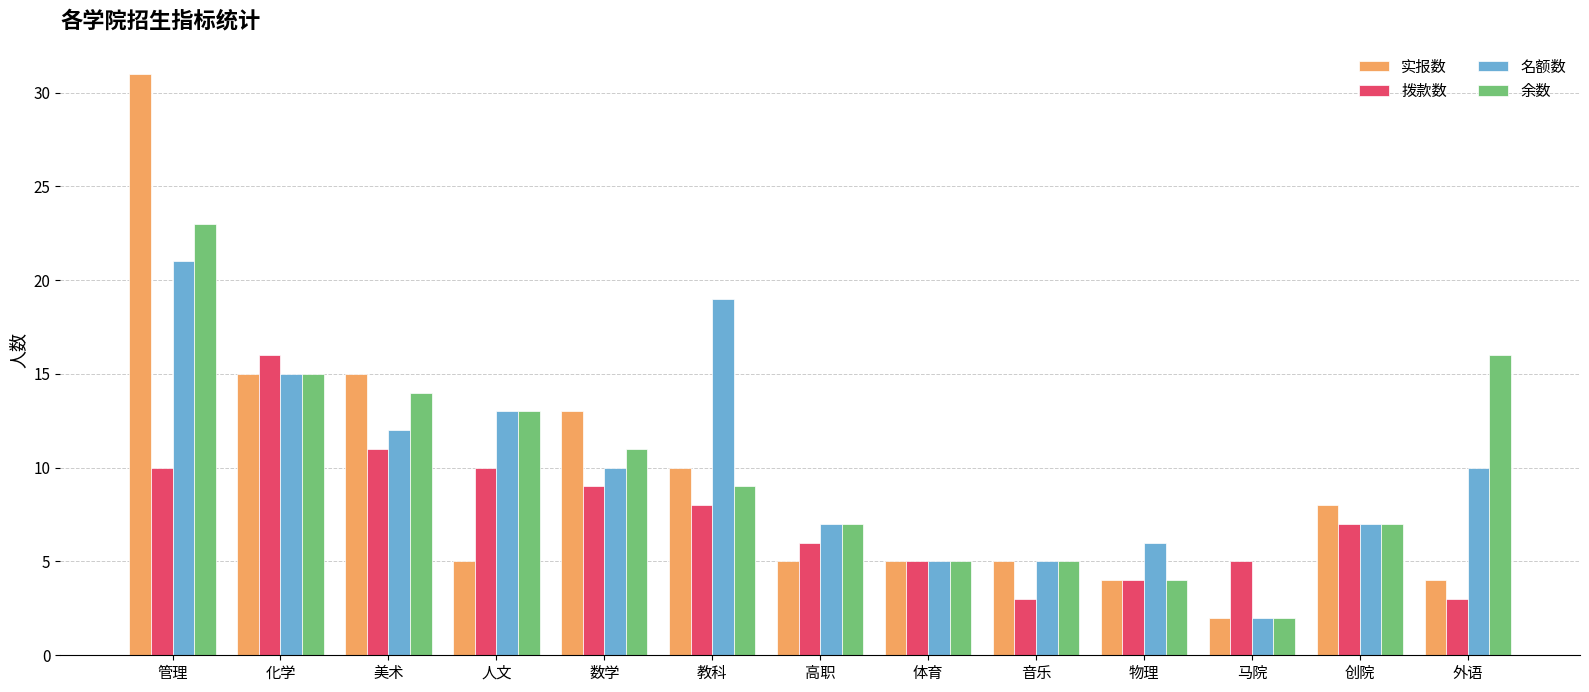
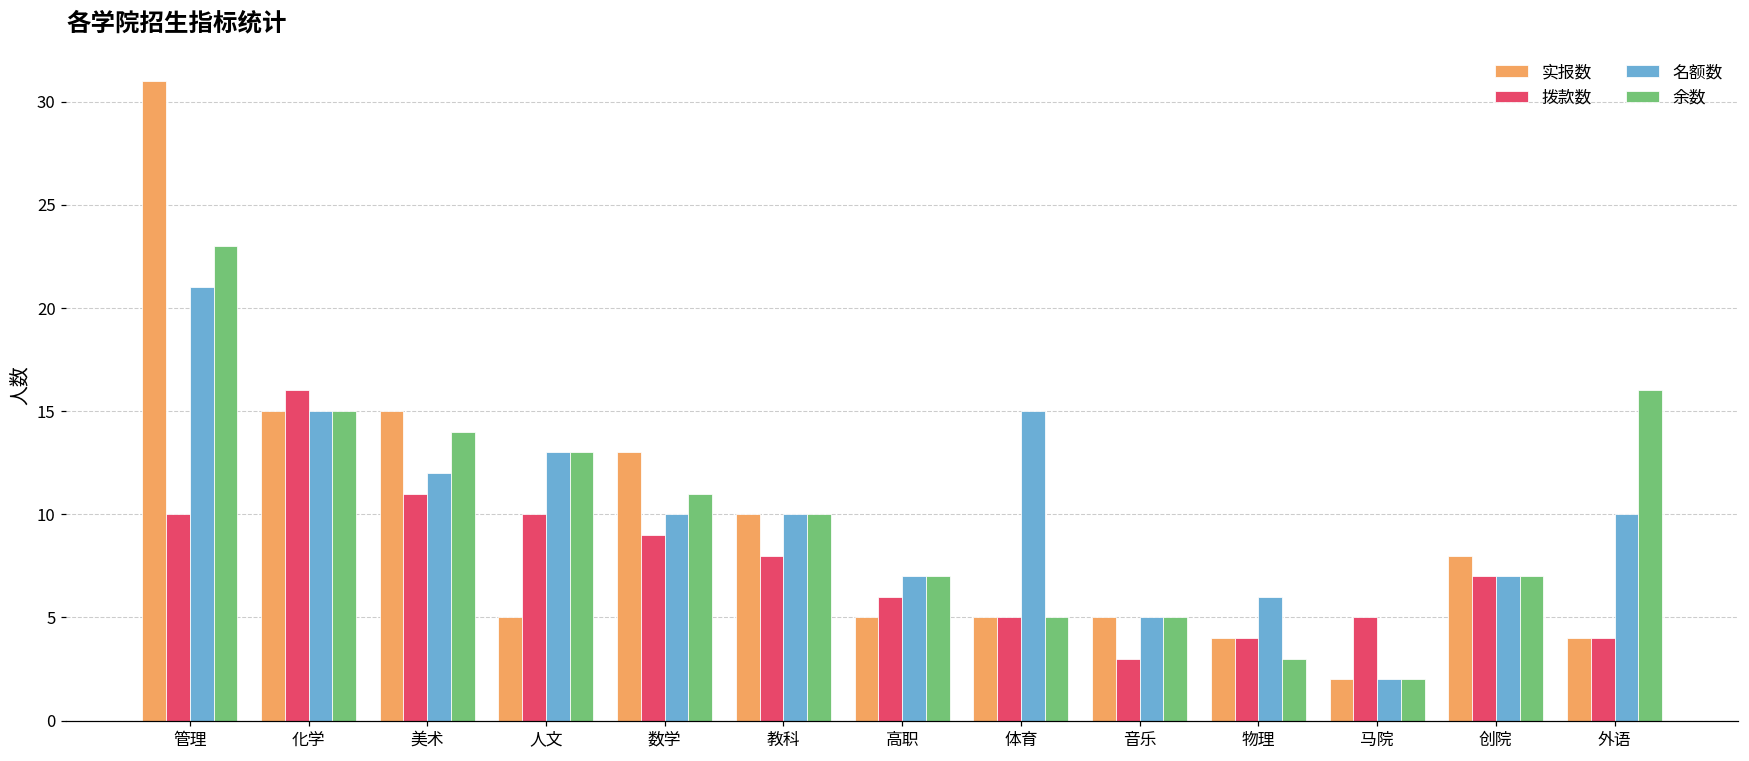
  {
    "实报数": {
      "管理": 31,
      "化学": 15,
      "美术": 15,
      "人文": 5,
      "数学": 13,
      "教科": 10,
      "高职": 5,
      "体育": 5,
      "音乐": 5,
      "物理": 4,
      "马院": 2,
      "创院": 8,
      "外语": 4
    },
    "拨款数": {
      "管理": 10,
      "化学": 16,
      "美术": 11,
      "人文": 10,
      "数学": 9,
      "教科": 8,
      "高职": 6,
      "体育": 5,
      "音乐": 3,
      "物理": 4,
      "马院": 5,
      "创院": 7,
-     "外语": 3
+     "外语": 4
    },
    "名额数": {
      "管理": 21,
      "化学": 15,
      "美术": 12,
      "人文": 13,
      "数学": 10,
-     "教科": 19,
+     "教科": 10,
      "高职": 7,
-     "体育": 5,
+     "体育": 15,
      "音乐": 5,
      "物理": 6,
      "马院": 2,
      "创院": 7,
      "外语": 10
    },
    "余数": {
      "管理": 23,
      "化学": 15,
      "美术": 14,
      "人文": 13,
      "数学": 11,
-     "教科": 9,
+     "教科": 10,
      "高职": 7,
      "体育": 5,
      "音乐": 5,
-     "物理": 4,
+     "物理": 3,
      "马院": 2,
      "创院": 7,
      "外语": 16
    }
  }
